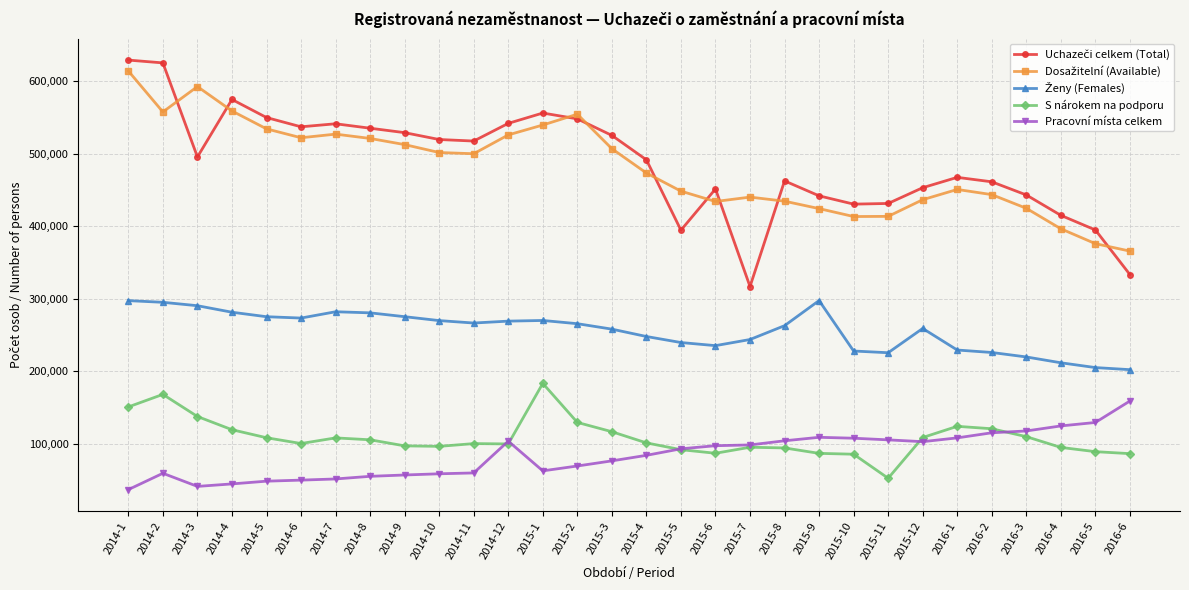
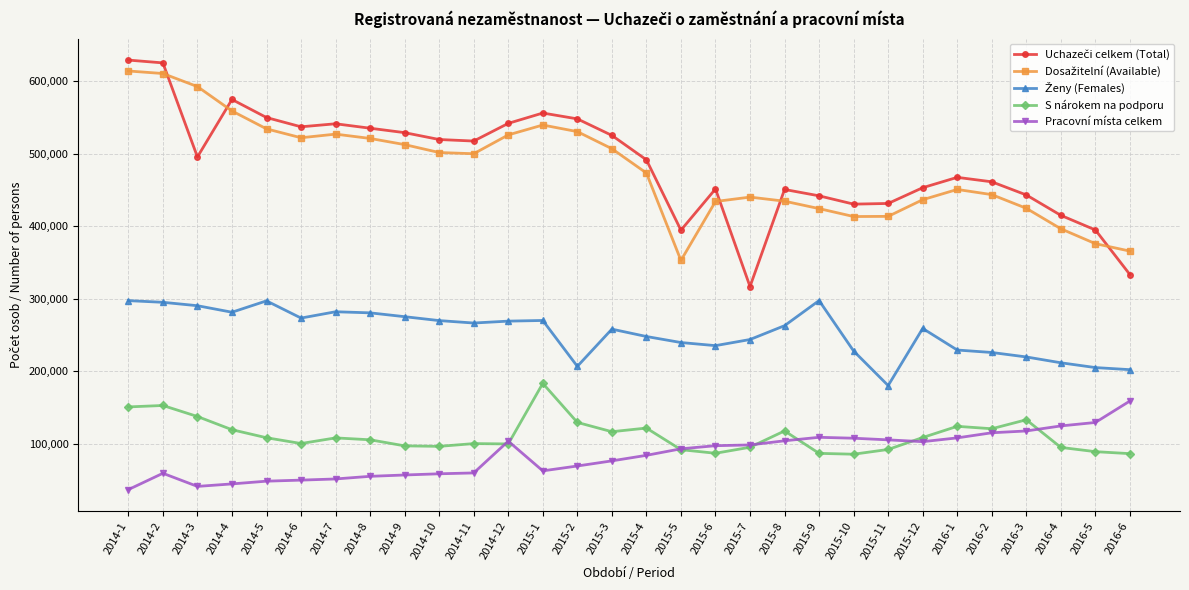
  {
    "Uchazeči celkem (Total)": {
      "2014-1": "630,000",
      "2014-2": "630,000",
      "2014-3": "500,000",
      "2014-4": "570,000",
      "2014-5": "550,000",
      "2014-6": "540,000",
      "2014-7": "540,000",
      "2014-8": "540,000",
      "2014-9": "530,000",
      "2014-10": "520,000",
      "2014-11": "520,000",
      "2014-12": "540,000",
      "2015-1": "560,000",
      "2015-2": "550,000",
      "2015-3": "530,000",
      "2015-4": "490,000",
      "2015-5": "390,000",
      "2015-6": "450,000",
      "2015-7": "320,000",
-     "2015-8": "460,000",
+     "2015-8": "450,000",
      "2015-9": "440,000",
      "2015-10": "430,000",
      "2015-11": "430,000",
      "2015-12": "450,000",
      "2016-1": "470,000",
      "2016-2": "460,000",
      "2016-3": "440,000",
      "2016-4": "410,000",
      "2016-5": "390,000",
      "2016-6": "330,000"
    },
    "Dosažitelní (Available)": {
      "2014-1": "610,000",
-     "2014-2": "560,000",
+     "2014-2": "610,000",
      "2014-3": "590,000",
      "2014-4": "560,000",
      "2014-5": "530,000",
      "2014-6": "520,000",
      "2014-7": "530,000",
      "2014-8": "520,000",
      "2014-9": "510,000",
      "2014-10": "500,000",
      "2014-11": "500,000",
      "2014-12": "530,000",
      "2015-1": "540,000",
-     "2015-2": "550,000",
+     "2015-2": "530,000",
      "2015-3": "510,000",
      "2015-4": "470,000",
-     "2015-5": "450,000",
+     "2015-5": "350,000",
      "2015-6": "430,000",
      "2015-7": "440,000",
      "2015-8": "430,000",
      "2015-9": "420,000",
      "2015-10": "410,000",
      "2015-11": "410,000",
      "2015-12": "440,000",
      "2016-1": "450,000",
      "2016-2": "440,000",
      "2016-3": "420,000",
      "2016-4": "400,000",
      "2016-5": "380,000",
      "2016-6": "370,000"
    },
    "Ženy (Females)": {
      "2014-1": "300,000",
      "2014-2": "290,000",
      "2014-3": "290,000",
      "2014-4": "280,000",
-     "2014-5": "280,000",
+     "2014-5": "300,000",
      "2014-6": "270,000",
      "2014-7": "280,000",
      "2014-8": "280,000",
      "2014-9": "280,000",
      "2014-10": "270,000",
      "2014-11": "270,000",
      "2014-12": "270,000",
      "2015-1": "270,000",
-     "2015-2": "270,000",
+     "2015-2": "210,000",
      "2015-3": "260,000",
      "2015-4": "250,000",
      "2015-5": "240,000",
      "2015-6": "240,000",
      "2015-7": "240,000",
      "2015-8": "260,000",
      "2015-9": "300,000",
      "2015-10": "230,000",
-     "2015-11": "230,000",
+     "2015-11": "180,000",
      "2015-12": "260,000",
      "2016-1": "230,000",
      "2016-2": "230,000",
      "2016-3": "220,000",
      "2016-4": "210,000",
      "2016-5": "200,000",
      "2016-6": "200,000"
    },
    "S nárokem na podporu": {
      "2014-1": "150,000",
-     "2014-2": "170,000",
+     "2014-2": "150,000",
      "2014-3": "140,000",
      "2014-4": "120,000",
      "2014-5": "110,000",
      "2014-6": "100,000",
      "2014-7": "110,000",
      "2014-8": "110,000",
      "2014-9": "100,000",
      "2014-10": "100,000",
      "2014-11": "100,000",
      "2014-12": "100,000",
      "2015-1": "180,000",
      "2015-2": "130,000",
      "2015-3": "120,000",
-     "2015-4": "100,000",
+     "2015-4": "120,000",
      "2015-6": "90,000",
-     "2015-8": "90,000",
+     "2015-8": "120,000",
      "2015-9": "90,000",
      "2015-10": "90,000",
-     "2015-11": "50,000",
+     "2015-11": "90,000",
      "2015-12": "110,000",
      "2016-1": "120,000",
      "2016-2": "120,000",
-     "2016-3": "110,000",
+     "2016-3": "130,000",
      "2016-4": "90,000",
      "2016-5": "90,000",
      "2016-6": "90,000"
    },
    "Pracovní místa celkem": {
      "2014-1": "40,000",
      "2014-2": "60,000",
      "2014-3": "40,000",
      "2014-4": "40,000",
      "2014-5": "50,000",
      "2014-6": "50,000",
      "2014-7": "50,000",
      "2014-8": "50,000",
      "2014-9": "60,000",
      "2014-10": "60,000",
      "2014-11": "60,000",
      "2014-12": "100,000",
      "2015-1": "60,000",
      "2015-2": "70,000",
      "2015-3": "80,000",
      "2015-4": "80,000",
      "2015-6": "100,000",
      "2015-8": "100,000",
      "2015-9": "110,000",
      "2015-10": "110,000",
      "2015-11": "110,000",
      "2015-12": "100,000",
      "2016-1": "110,000",
      "2016-2": "110,000",
      "2016-3": "120,000",
      "2016-4": "120,000",
      "2016-5": "130,000",
      "2016-6": "160,000"
    }
  }
